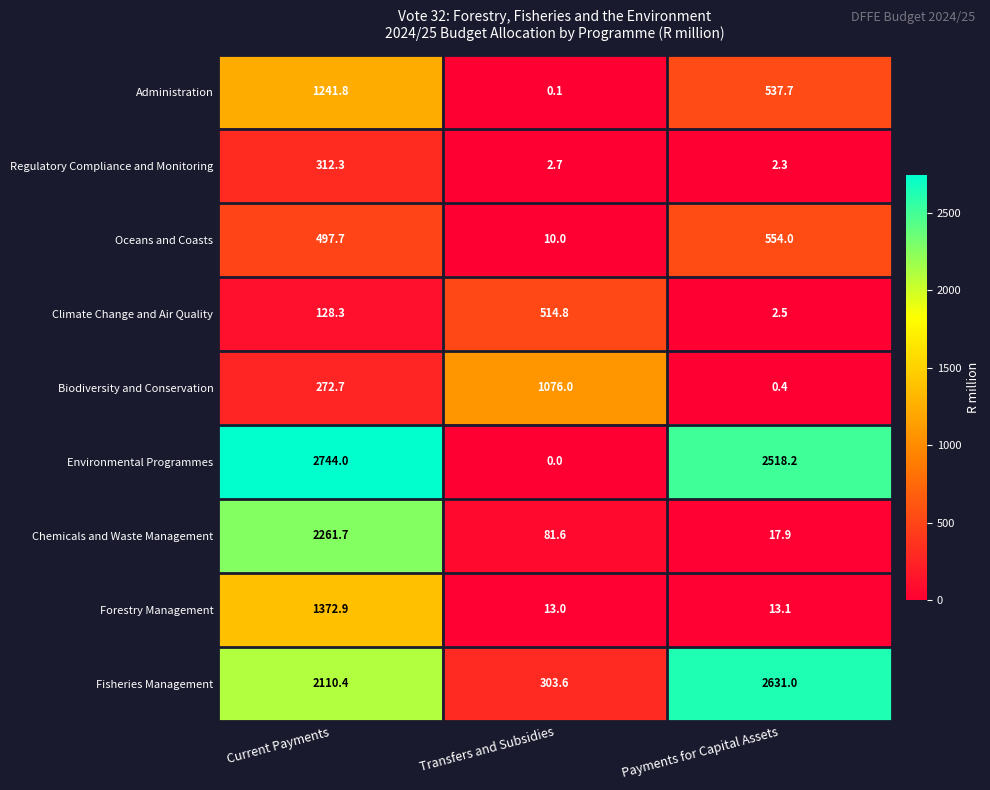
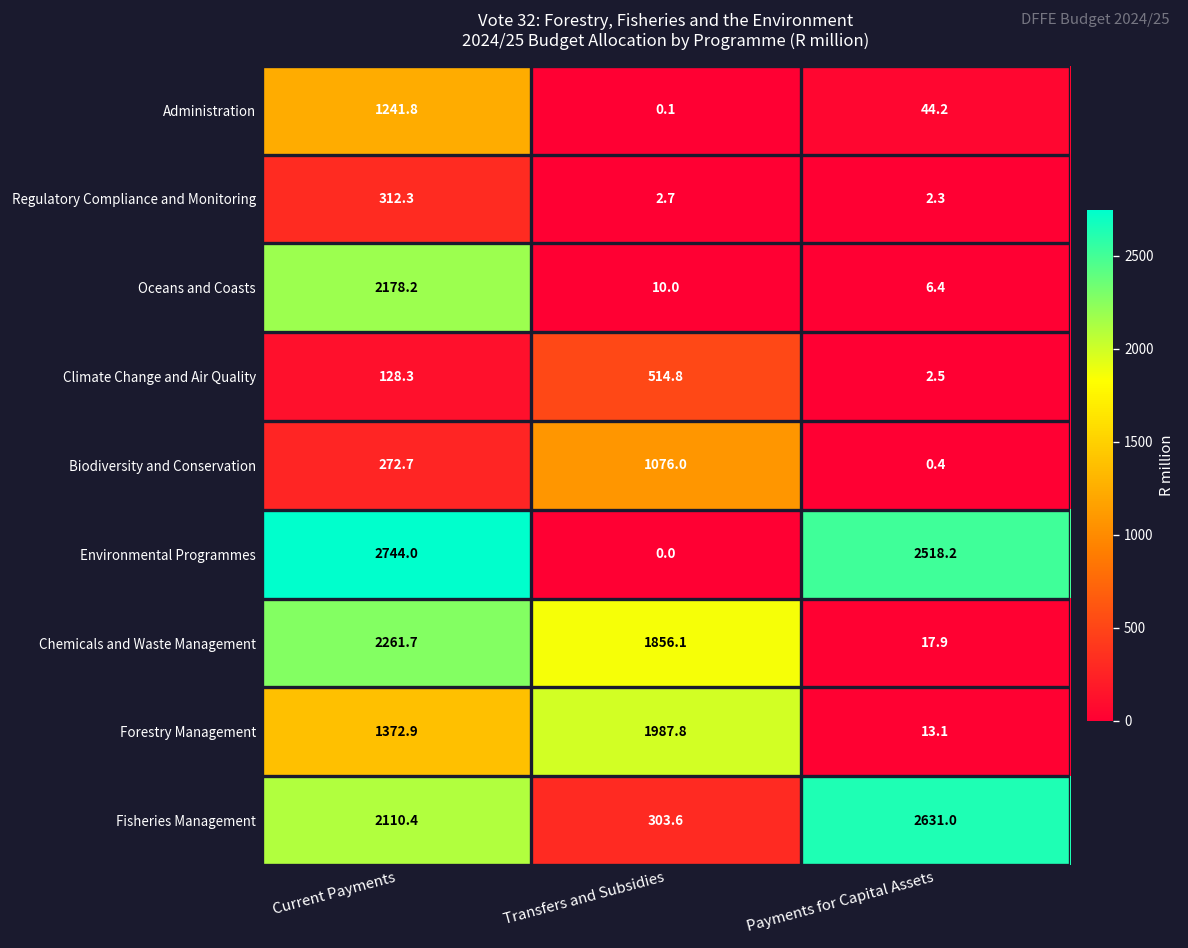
  {
    "Administration": {
      "Current Payments": 1241.8,
      "Transfers and Subsidies": 0.1,
-     "Payments for Capital Assets": 537.7
+     "Payments for Capital Assets": 44.2
    },
    "Regulatory Compliance and Monitoring": {
      "Current Payments": 312.3,
      "Transfers and Subsidies": 2.7,
      "Payments for Capital Assets": 2.3
    },
    "Oceans and Coasts": {
-     "Current Payments": 497.7,
+     "Current Payments": 2178.2,
      "Transfers and Subsidies": 10.0,
-     "Payments for Capital Assets": 554.0
+     "Payments for Capital Assets": 6.4
    },
    "Climate Change and Air Quality": {
      "Current Payments": 128.3,
      "Transfers and Subsidies": 514.8,
      "Payments for Capital Assets": 2.5
    },
    "Biodiversity and Conservation": {
      "Current Payments": 272.7,
      "Transfers and Subsidies": 1076.0,
      "Payments for Capital Assets": 0.4
    },
    "Environmental Programmes": {
      "Current Payments": 2744.0,
      "Transfers and Subsidies": 0.0,
      "Payments for Capital Assets": 2518.2
    },
    "Chemicals and Waste Management": {
      "Current Payments": 2261.7,
-     "Transfers and Subsidies": 81.6,
+     "Transfers and Subsidies": 1856.1,
      "Payments for Capital Assets": 17.9
    },
    "Forestry Management": {
      "Current Payments": 1372.9,
-     "Transfers and Subsidies": 13.0,
+     "Transfers and Subsidies": 1987.8,
      "Payments for Capital Assets": 13.1
    },
    "Fisheries Management": {
      "Current Payments": 2110.4,
      "Transfers and Subsidies": 303.6,
      "Payments for Capital Assets": 2631.0
    }
  }
